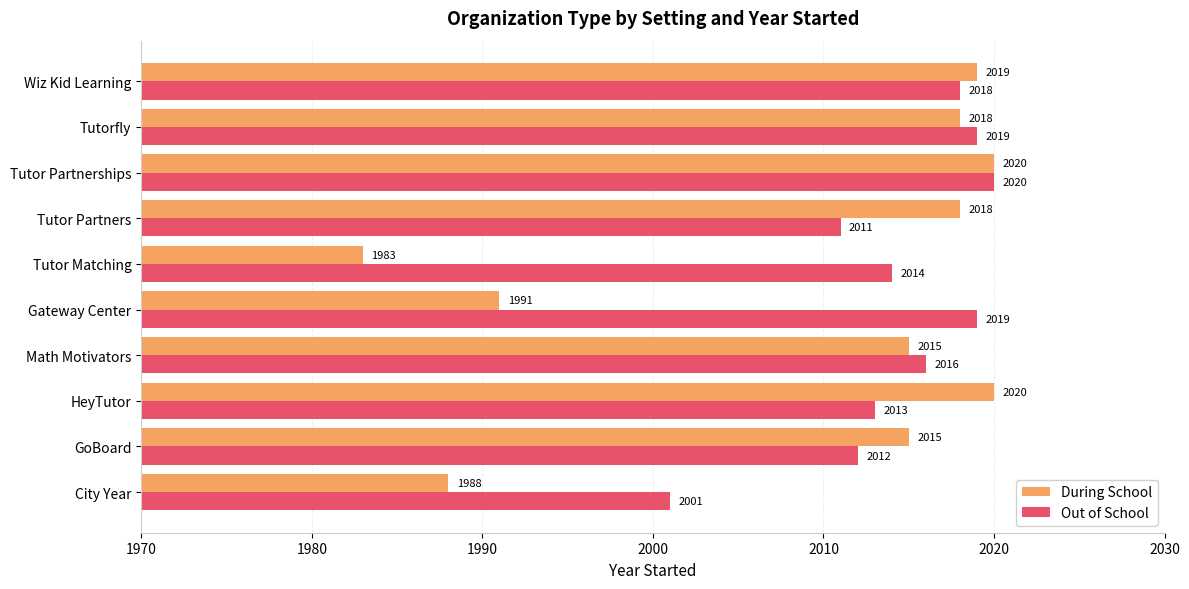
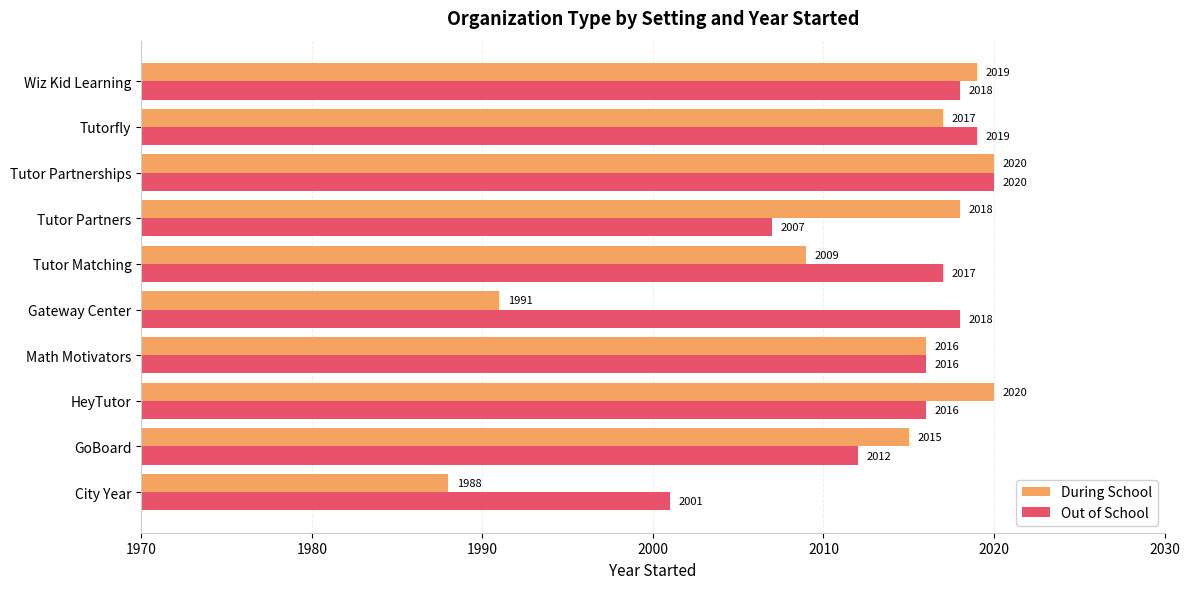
  {
    "During School": {
      "Wiz Kid Learning": 2019,
-     "Tutorfly": 2018,
+     "Tutorfly": 2017,
      "Tutor Partnerships": 2020,
      "Tutor Partners": 2018,
-     "Tutor Matching": 1983,
+     "Tutor Matching": 2009,
      "Gateway Center": 1991,
-     "Math Motivators": 2015,
+     "Math Motivators": 2016,
      "HeyTutor": 2020,
      "GoBoard": 2015,
      "City Year": 1988
    },
    "Out of School": {
      "Wiz Kid Learning": 2018,
      "Tutorfly": 2019,
      "Tutor Partnerships": 2020,
-     "Tutor Partners": 2011,
-     "Tutor Matching": 2014,
-     "Gateway Center": 2019,
+     "Tutor Partners": 2007,
+     "Tutor Matching": 2017,
+     "Gateway Center": 2018,
      "Math Motivators": 2016,
-     "HeyTutor": 2013,
+     "HeyTutor": 2016,
      "GoBoard": 2012,
      "City Year": 2001
    }
  }
